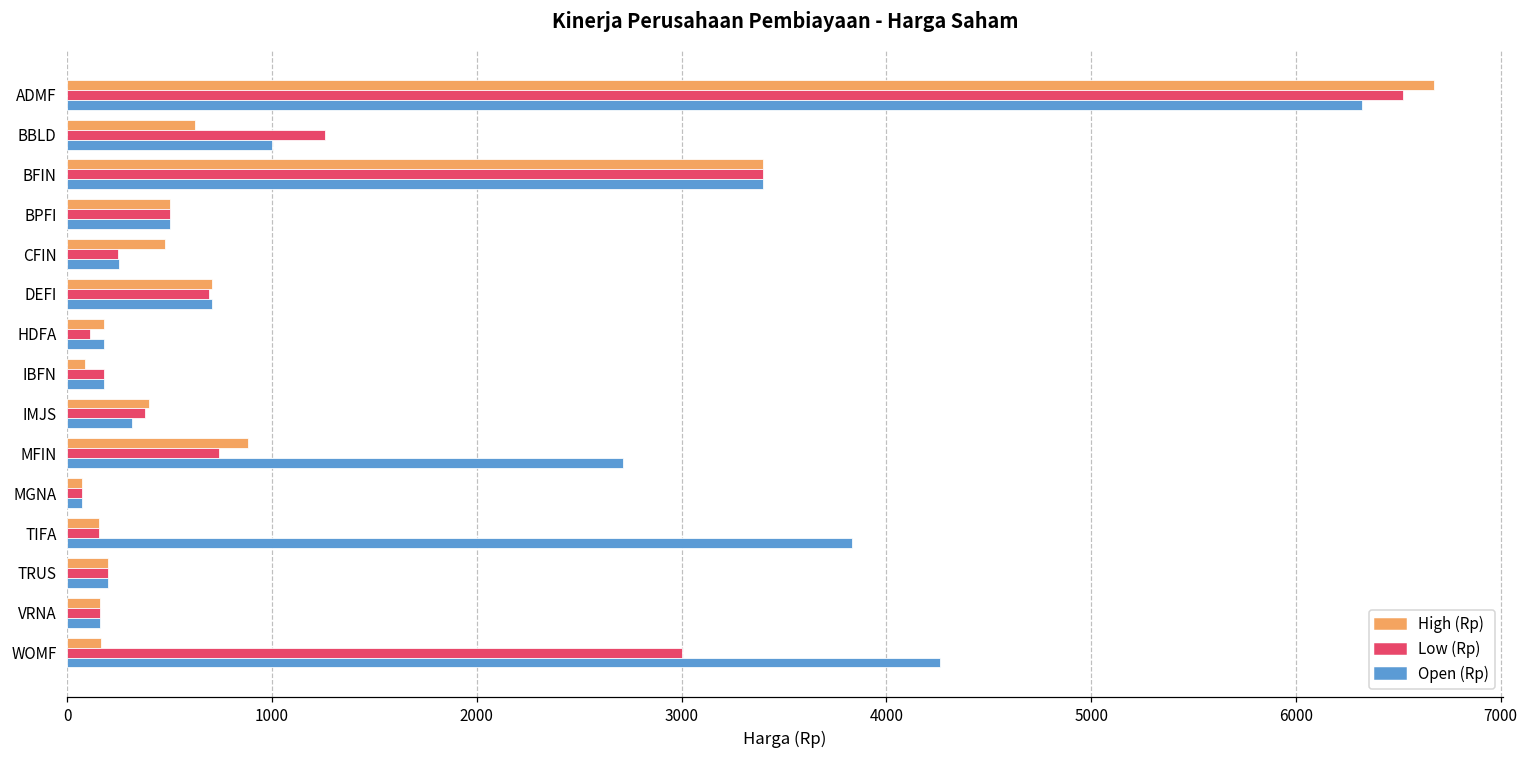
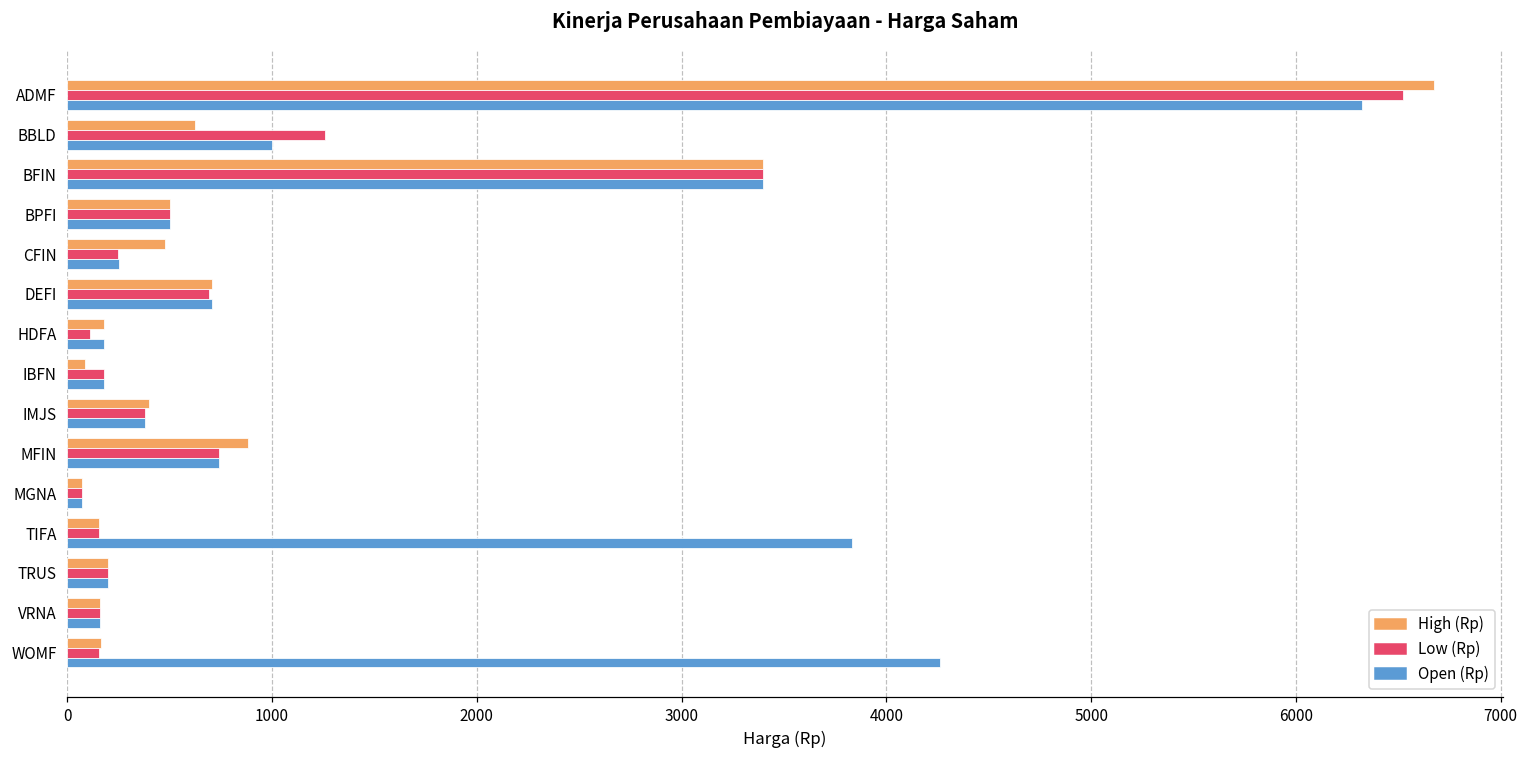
  {
    "High (Rp)": {
      "ADMF": 6680,
      "BBLD": 620,
      "BFIN": 3400,
      "BPFI": 500,
      "CFIN": 480,
      "DEFI": 710,
      "HDFA": 180,
      "IBFN": 90,
      "IMJS": 400,
      "MFIN": 880,
      "MGNA": 70,
      "TIFA": 160,
      "TRUS": 200,
      "VRNA": 160,
      "WOMF": 160
    },
    "Low (Rp)": {
      "ADMF": 6520,
      "BBLD": 1260,
      "BFIN": 3400,
      "BPFI": 500,
      "CFIN": 250,
      "DEFI": 690,
      "HDFA": 110,
      "IBFN": 180,
      "IMJS": 380,
      "MFIN": 740,
      "MGNA": 70,
      "TIFA": 150,
      "TRUS": 200,
      "VRNA": 160,
-     "WOMF": 3000
+     "WOMF": 150
    },
    "Open (Rp)": {
      "ADMF": 6330,
      "BBLD": 1000,
      "BFIN": 3400,
      "BPFI": 500,
      "CFIN": 250,
      "DEFI": 710,
      "HDFA": 180,
      "IBFN": 180,
-     "IMJS": 310,
-     "MFIN": 2710,
+     "IMJS": 380,
+     "MFIN": 740,
      "MGNA": 70,
      "TIFA": 3830,
      "TRUS": 200,
      "VRNA": 160,
      "WOMF": 4260
    }
  }
